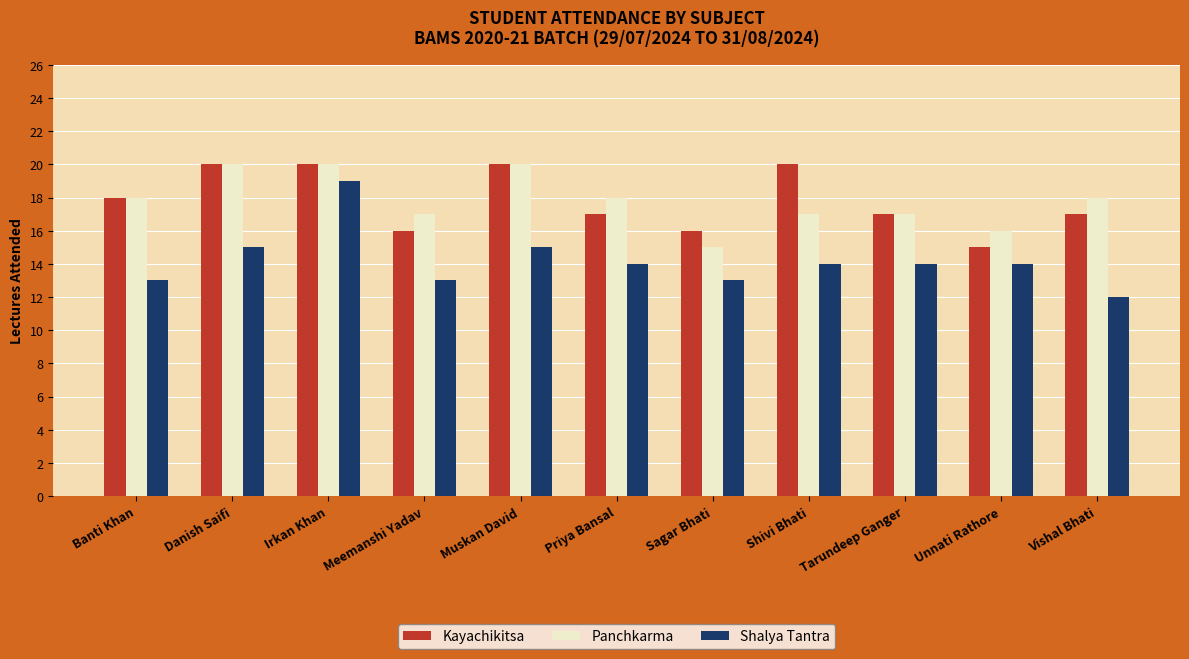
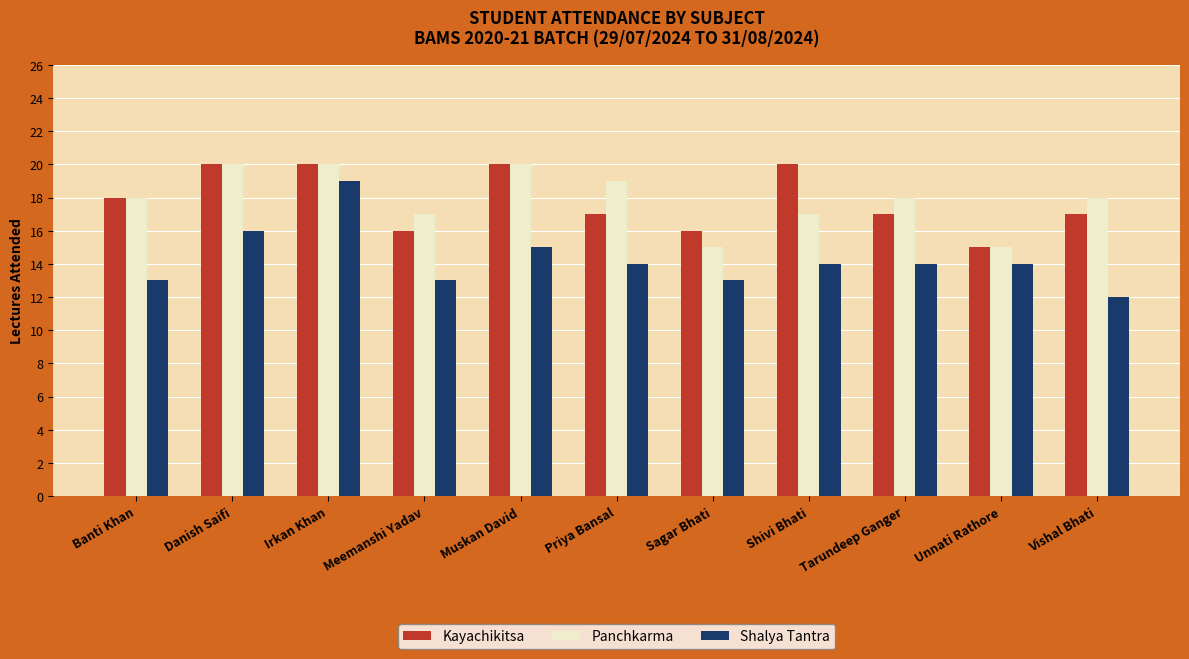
  {
    "Kayachikitsa": {
      "Banti Khan": 18,
      "Danish Saifi": 20,
      "Irkan Khan": 20,
      "Meemanshi Yadav": 16,
      "Muskan David": 20,
      "Priya Bansal": 17,
      "Sagar Bhati": 16,
      "Shivi Bhati": 20,
      "Tarundeep Ganger": 17,
      "Unnati Rathore": 15,
      "Vishal Bhati": 17
    },
    "Panchkarma": {
      "Banti Khan": 18,
      "Danish Saifi": 20,
      "Irkan Khan": 20,
      "Meemanshi Yadav": 17,
      "Muskan David": 20,
-     "Priya Bansal": 18,
+     "Priya Bansal": 19,
      "Sagar Bhati": 15,
      "Shivi Bhati": 17,
-     "Tarundeep Ganger": 17,
-     "Unnati Rathore": 16,
+     "Tarundeep Ganger": 18,
+     "Unnati Rathore": 15,
      "Vishal Bhati": 18
    },
    "Shalya Tantra": {
      "Banti Khan": 13,
-     "Danish Saifi": 15,
+     "Danish Saifi": 16,
      "Irkan Khan": 19,
      "Meemanshi Yadav": 13,
      "Muskan David": 15,
      "Priya Bansal": 14,
      "Sagar Bhati": 13,
      "Shivi Bhati": 14,
      "Tarundeep Ganger": 14,
      "Unnati Rathore": 14,
      "Vishal Bhati": 12
    }
  }
